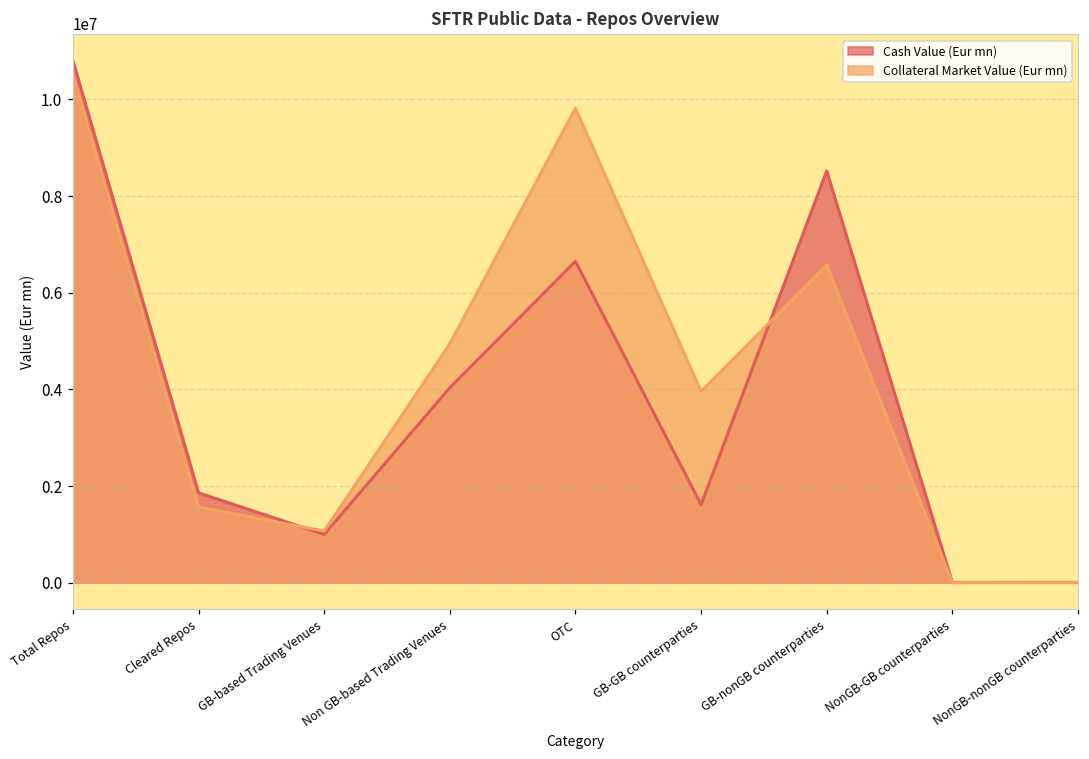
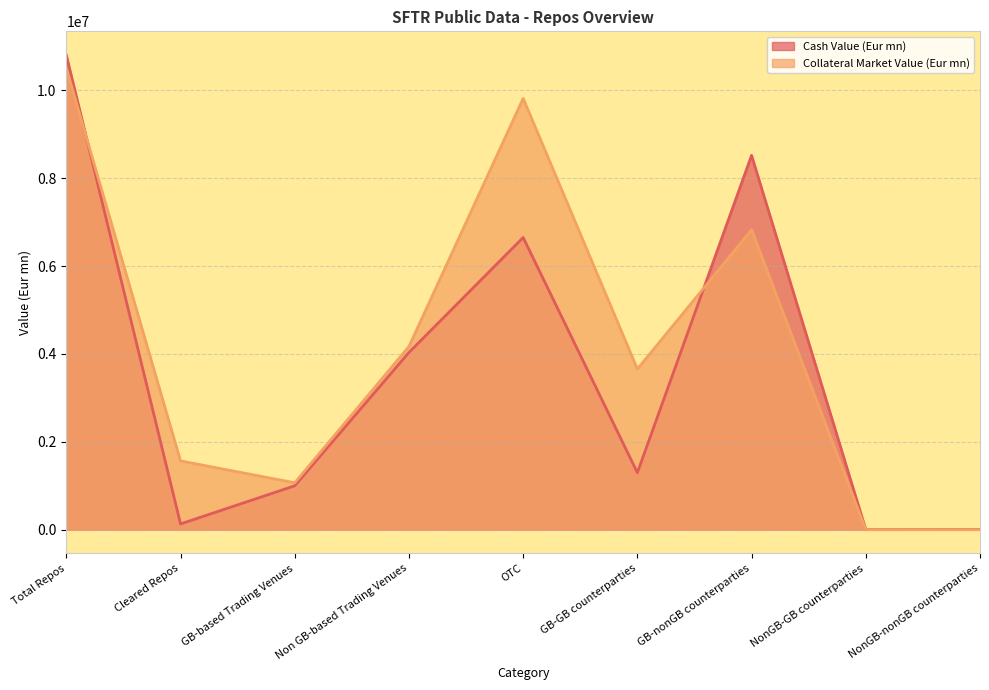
  {
    "Cash Value (Eur mn)": {
      "Total Repos": 10800000,
-     "Cleared Repos": 1900000,
+     "Cleared Repos": 100000,
      "GB-based Trading Venues": 1000000,
      "Non GB-based Trading Venues": 4000000,
      "OTC": 6700000,
-     "GB-GB counterparties": 1600000,
+     "GB-GB counterparties": 1300000,
      "GB-nonGB counterparties": 8500000
    },
    "Collateral Market Value (Eur mn)": {
      "Total Repos": 10500000,
      "Cleared Repos": 1600000,
      "GB-based Trading Venues": 1100000,
-     "Non GB-based Trading Venues": 4900000,
+     "Non GB-based Trading Venues": 4200000,
      "OTC": 9800000,
-     "GB-GB counterparties": 4000000,
-     "GB-nonGB counterparties": 6600000
+     "GB-GB counterparties": 3700000,
+     "GB-nonGB counterparties": 6800000
    }
  }
